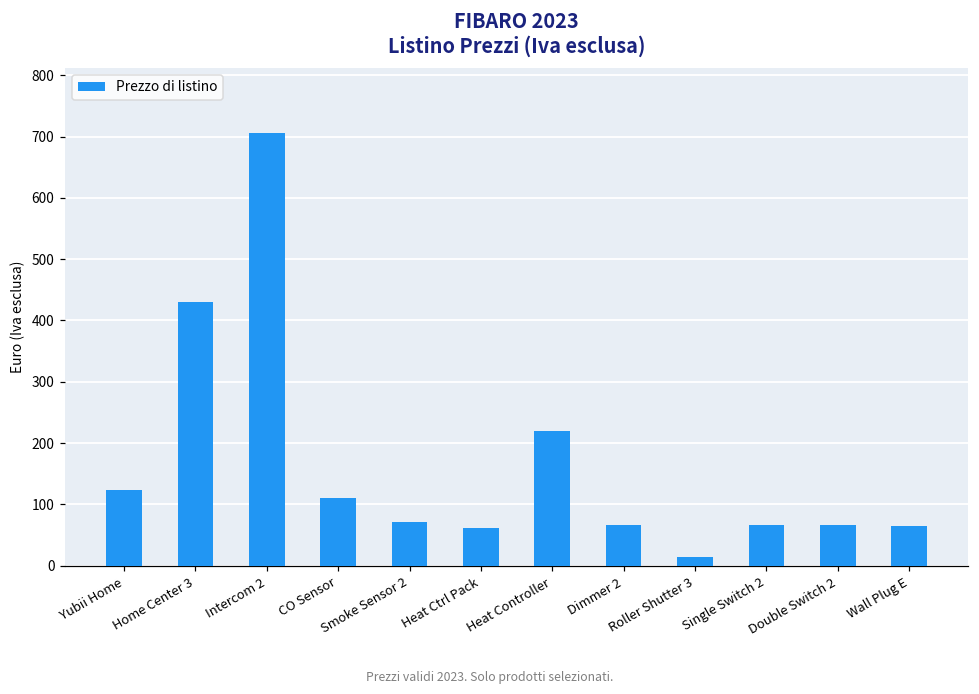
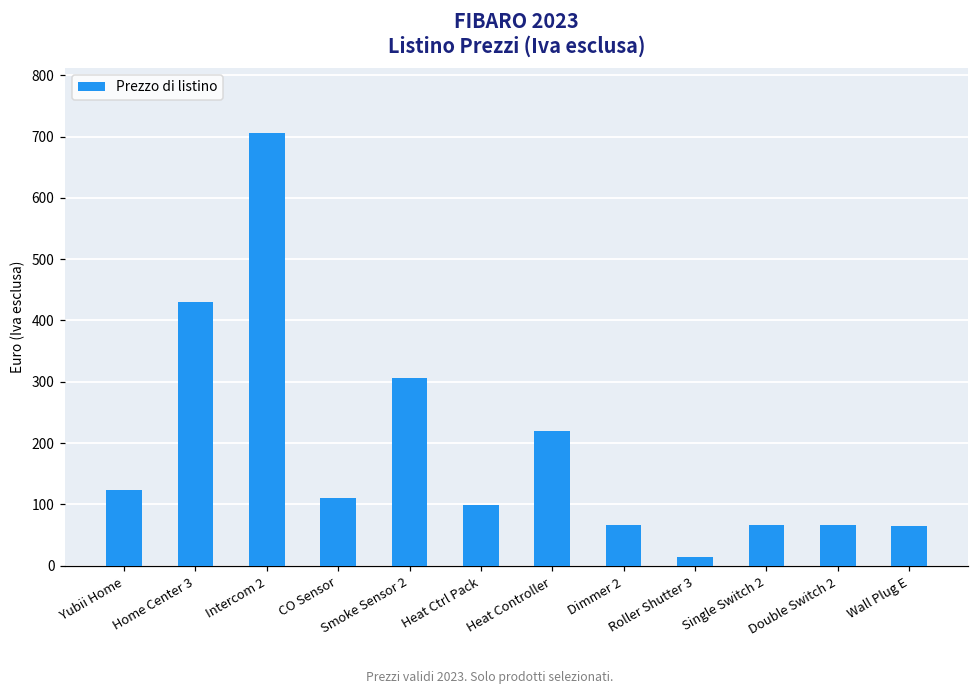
  {
    "Yubii Home": 120,
    "Home Center 3": 430,
    "Intercom 2": 710,
    "CO Sensor": 110,
-   "Smoke Sensor 2": 70,
-   "Heat Ctrl Pack": 60,
+   "Smoke Sensor 2": 310,
+   "Heat Ctrl Pack": 100,
    "Heat Controller": 220,
    "Dimmer 2": 70,
    "Roller Shutter 3": 10,
    "Single Switch 2": 70,
    "Double Switch 2": 70,
    "Wall Plug E": 70
  }
